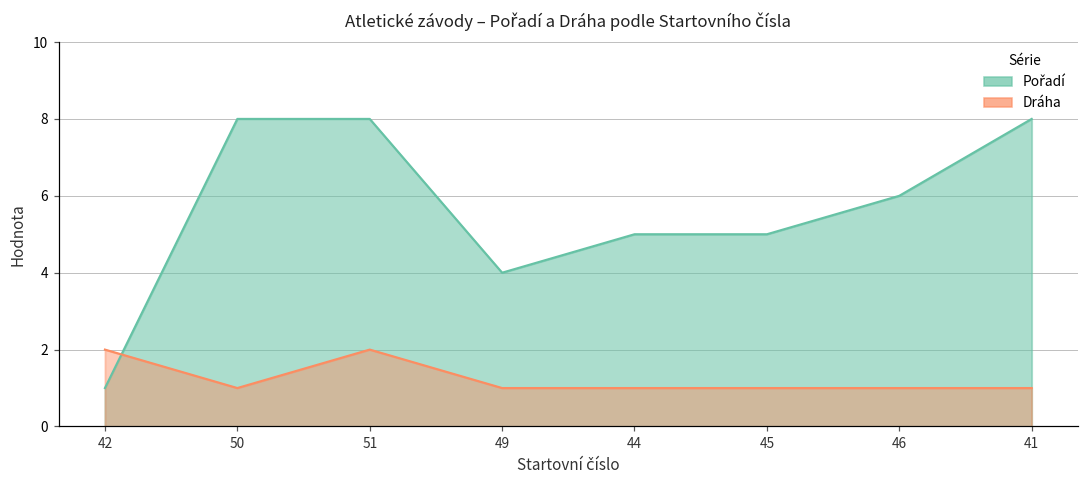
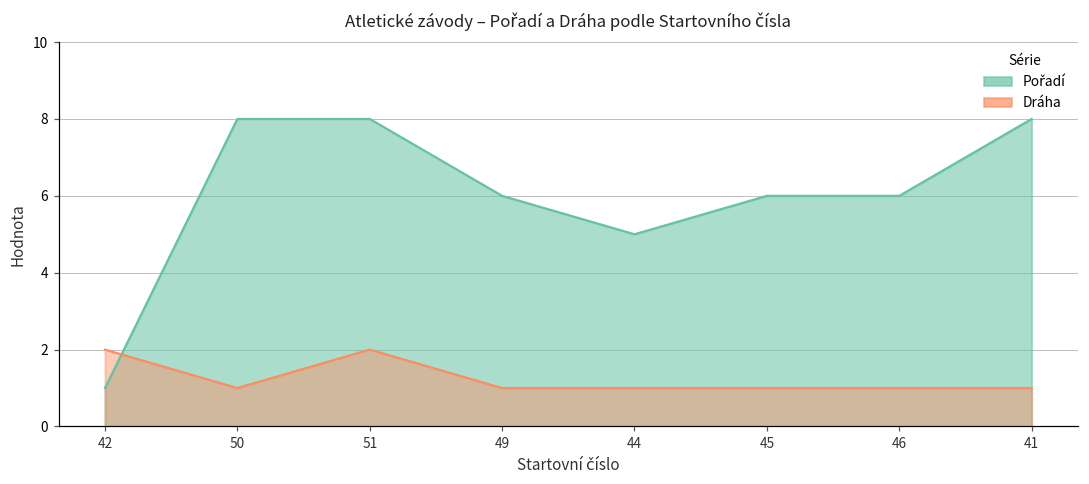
  {
    "Pořadí": {
      "42": 1,
      "50": 8,
      "51": 8,
-     "49": 4,
+     "49": 6,
      "44": 5,
-     "45": 5,
+     "45": 6,
      "46": 6,
      "41": 8
    },
    "Dráha": {
      "42": 2,
      "50": 1,
      "51": 2,
      "49": 1,
      "44": 1,
      "45": 1,
      "46": 1,
      "41": 1
    }
  }
